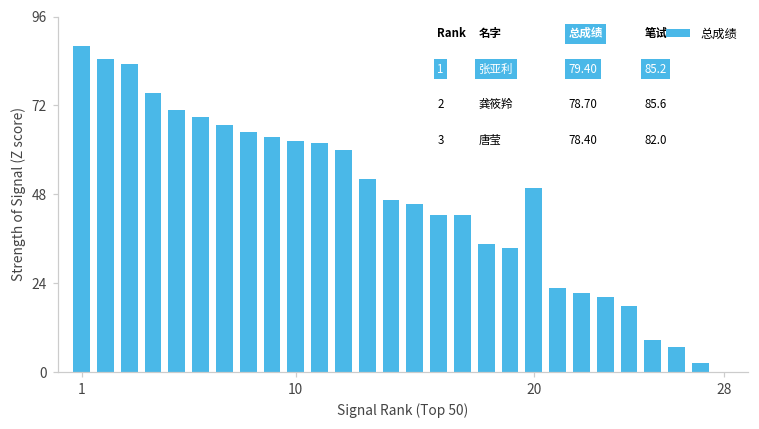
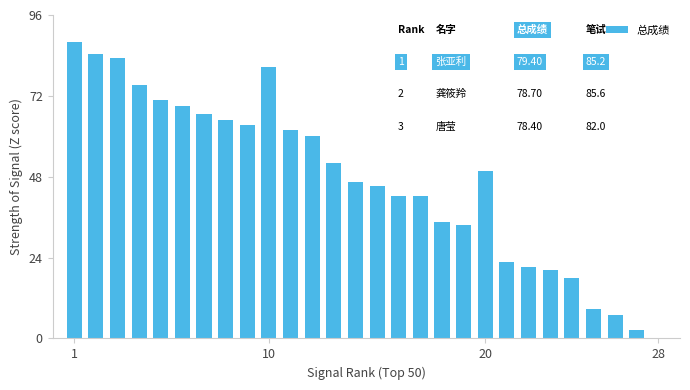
  {
    "1": 88,
-   "10": 63,
+   "10": 81,
    "20": 50,
    "28": 0
  }
